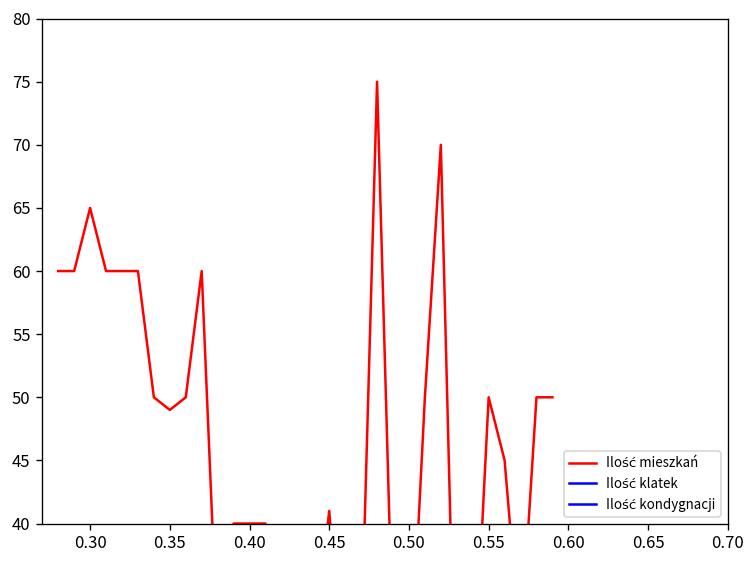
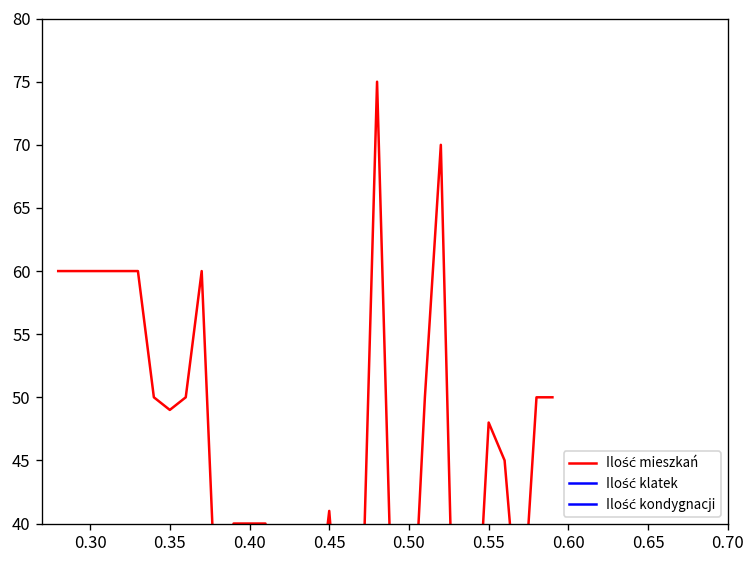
  {
    "Ilość mieszkań": {
-     "0.30": 65,
+     "0.30": 60,
      "0.35": 49,
      "0.40": 40,
      "0.45": 41,
-     "0.55": 50
+     "0.55": 48
    }
  }
